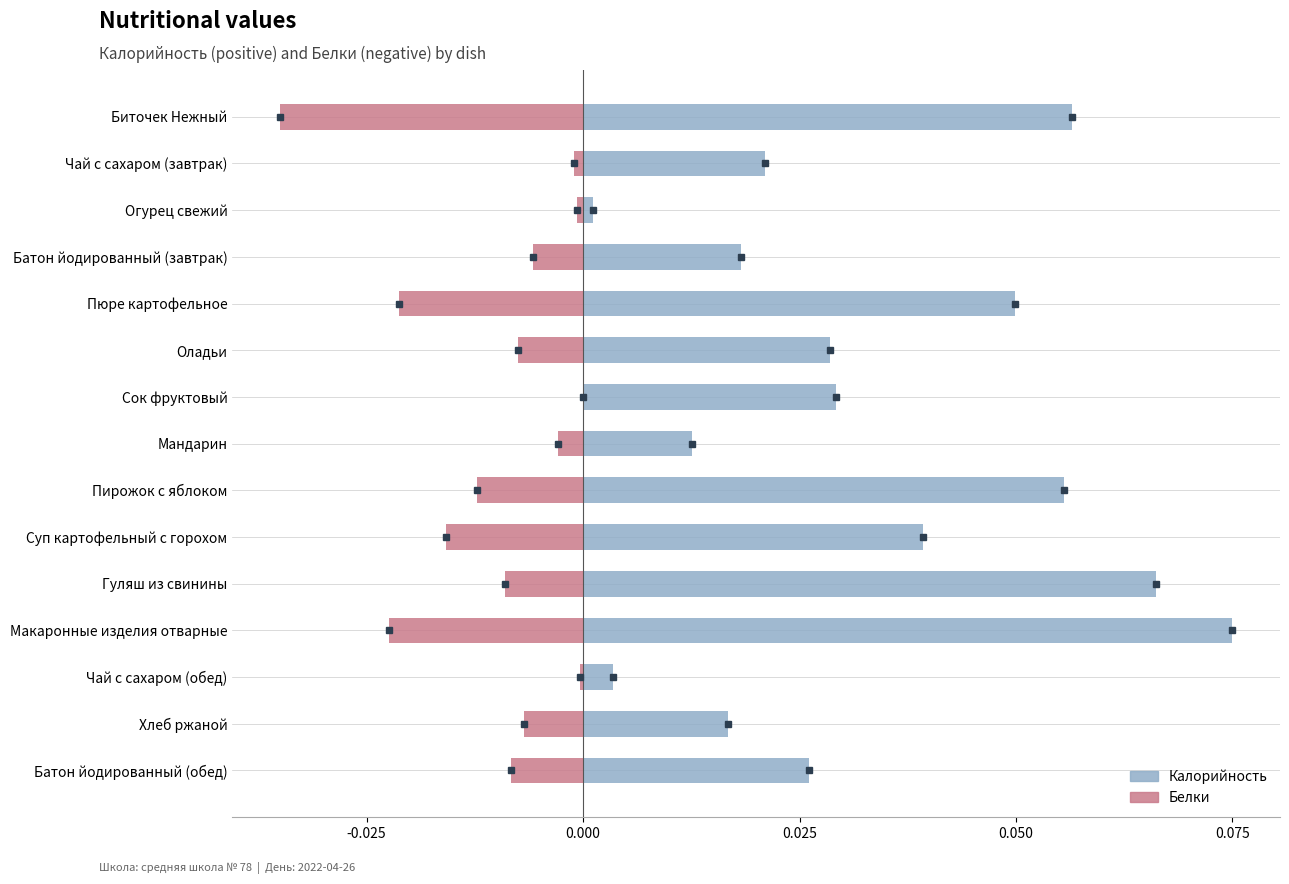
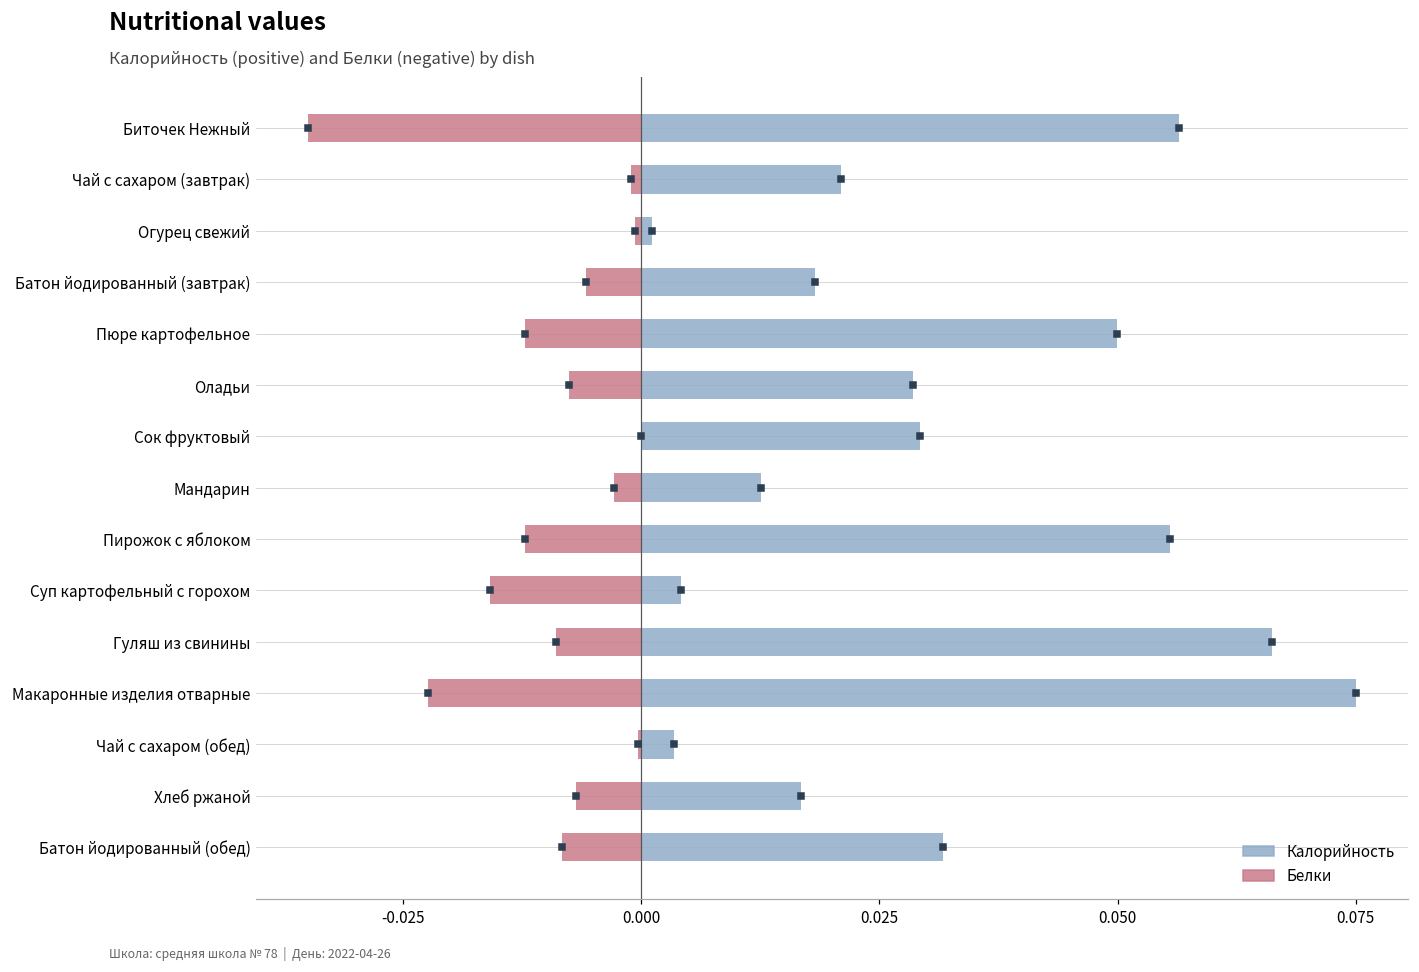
  {
    "Калорийность": {
      "Биточек Нежный": 0.056,
      "Чай с сахаром (завтрак)": 0.021,
      "Огурец свежий": 0.001,
      "Батон йодированный (завтрак)": 0.018,
      "Пюре картофельное": 0.050,
      "Оладьи": 0.029,
      "Сок фруктовый": 0.029,
      "Мандарин": 0.013,
      "Пирожок с яблоком": 0.056,
-     "Суп картофельный с горохом": 0.039,
+     "Суп картофельный с горохом": 0.004,
      "Гуляш из свинины": 0.066,
      "Макаронные изделия отварные": 0.075,
      "Чай с сахаром (обед)": 0.003,
      "Хлеб ржаной": 0.017,
-     "Батон йодированный (обед)": 0.026
+     "Батон йодированный (обед)": 0.032
    },
    "Белки": {
      "Биточек Нежный": -0.035,
      "Чай с сахаром (завтрак)": -0.001,
      "Огурец свежий": -0.001,
      "Батон йодированный (завтрак)": -0.006,
-     "Пюре картофельное": -0.021,
+     "Пюре картофельное": -0.012,
      "Оладьи": -0.008,
      "Сок фруктовый": 0.000,
      "Мандарин": -0.003,
      "Пирожок с яблоком": -0.012,
      "Суп картофельный с горохом": -0.016,
      "Гуляш из свинины": -0.009,
      "Макаронные изделия отварные": -0.022,
      "Чай с сахаром (обед)": 0.000,
      "Хлеб ржаной": -0.007,
      "Батон йодированный (обед)": -0.008
    }
  }
